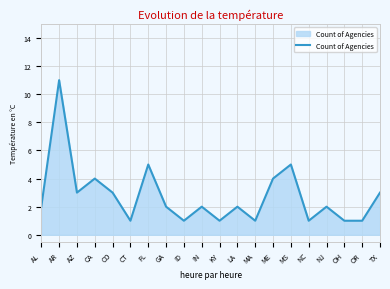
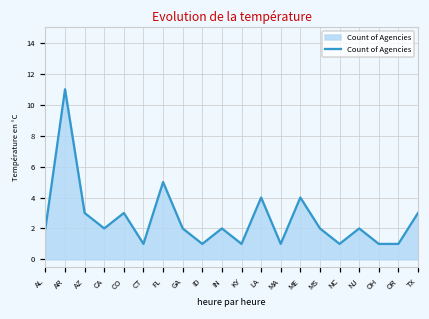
  {
    "AL": 2,
    "AR": 11,
    "AZ": 3,
-   "CA": 4,
+   "CA": 2,
    "CO": 3,
    "CT": 1,
    "FL": 5,
    "GA": 2,
    "ID": 1,
    "IN": 2,
    "KY": 1,
-   "LA": 2,
+   "LA": 4,
    "MA": 1,
    "ME": 4,
-   "MS": 5,
+   "MS": 2,
    "NC": 1,
    "NJ": 2,
    "OH": 1,
    "OR": 1,
    "TX": 3
  }
